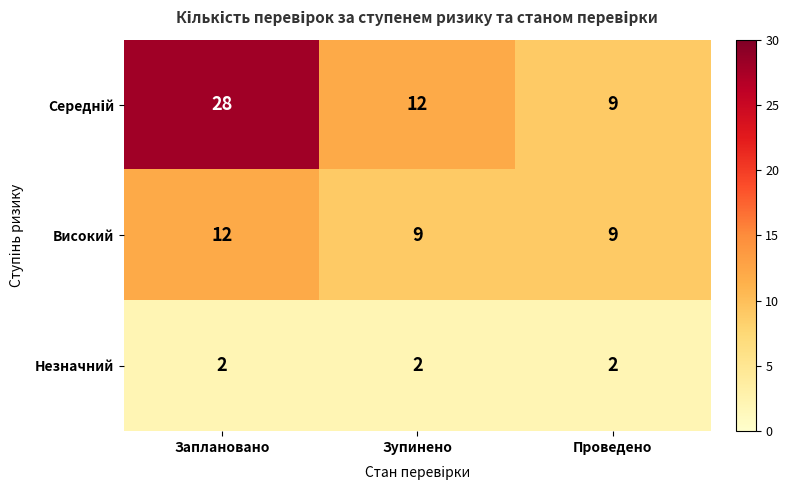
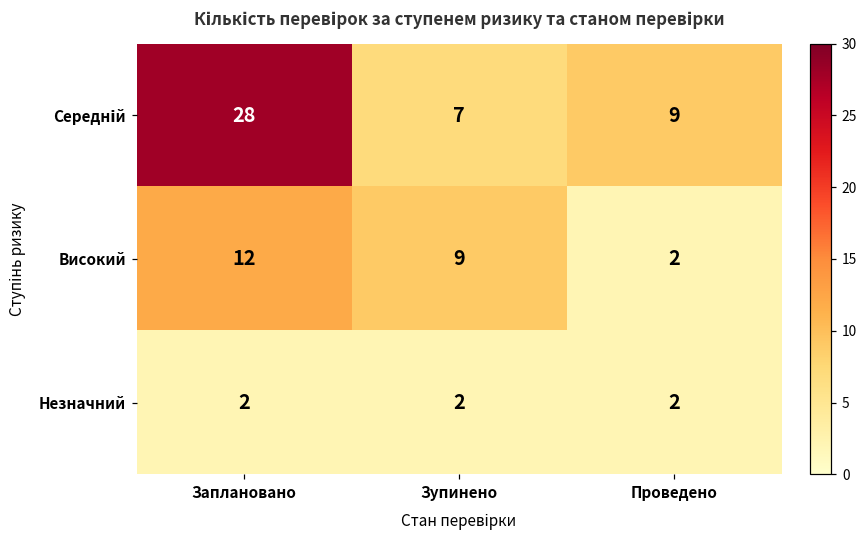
  {
    "Середній": {
      "Заплановано": 28,
-     "Зупинено": 12,
+     "Зупинено": 7,
      "Проведено": 9
    },
    "Високий": {
      "Заплановано": 12,
      "Зупинено": 9,
-     "Проведено": 9
+     "Проведено": 2
    },
    "Незначний": {
      "Заплановано": 2,
      "Зупинено": 2,
      "Проведено": 2
    }
  }
